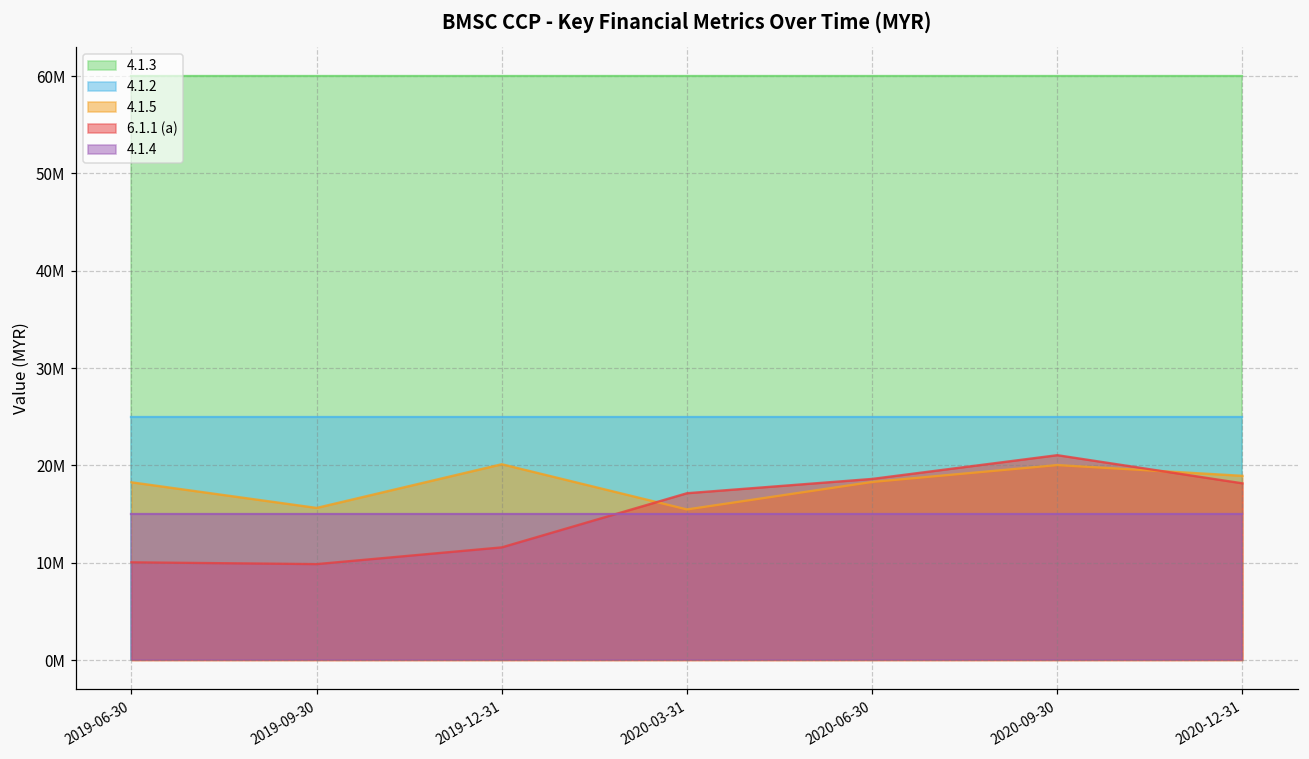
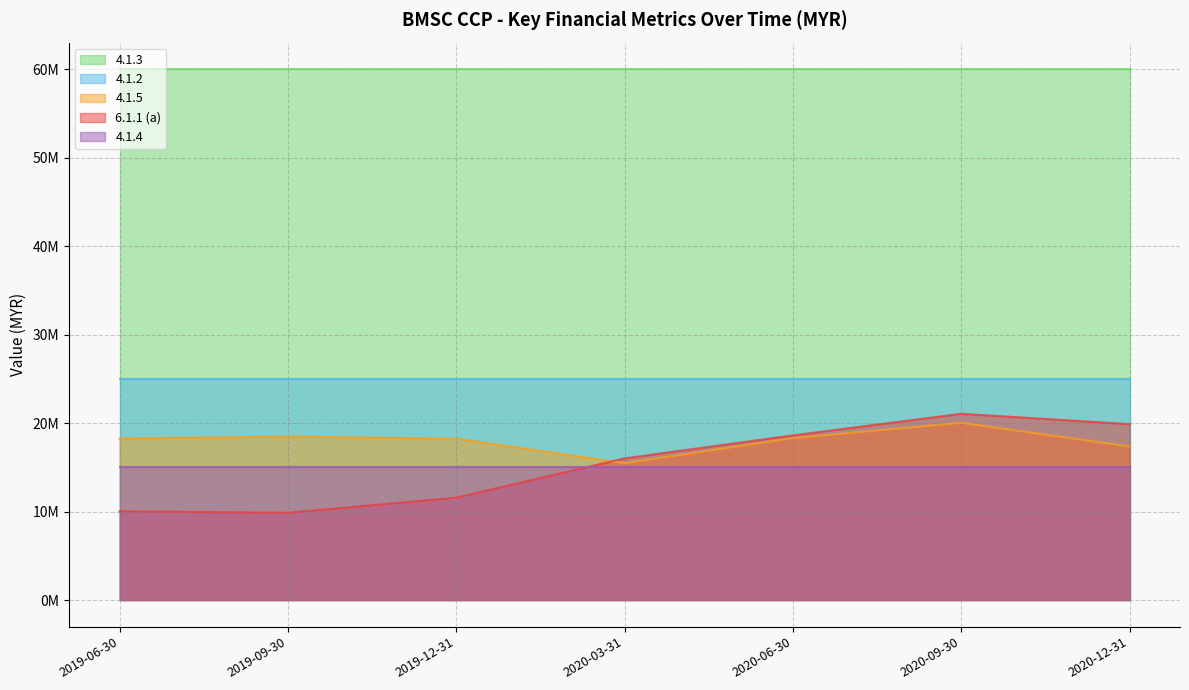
  {
    "4.1.3": {
      "2019-09-30": 60000000,
      "2019-12-31": 60000000,
      "2020-03-31": 60000000,
      "2020-06-30": 60000000,
      "2020-09-30": 60000000,
      "2020-12-31": 60000000
    },
    "4.1.2": {
      "2019-06-30": 25000000,
      "2019-09-30": 25000000,
      "2019-12-31": 25000000,
      "2020-03-31": 25000000,
      "2020-06-30": 25000000,
      "2020-09-30": 25000000,
      "2020-12-31": 25000000
    },
    "4.1.5": {
      "2019-06-30": 18000000,
-     "2019-09-30": 16000000,
-     "2019-12-31": 20000000,
+     "2019-09-30": 18000000,
+     "2019-12-31": 18000000,
      "2020-03-31": 15000000,
      "2020-06-30": 18000000,
      "2020-09-30": 20000000,
-     "2020-12-31": 19000000
+     "2020-12-31": 17000000
    },
    "6.1.1 (a)": {
      "2019-06-30": 10000000,
      "2019-09-30": 10000000,
      "2019-12-31": 12000000,
-     "2020-03-31": 17000000,
+     "2020-03-31": 16000000,
      "2020-06-30": 19000000,
      "2020-09-30": 21000000,
-     "2020-12-31": 18000000
+     "2020-12-31": 20000000
    },
    "4.1.4": {
      "2019-06-30": 15000000,
      "2019-09-30": 15000000,
      "2019-12-31": 15000000,
      "2020-03-31": 15000000,
      "2020-06-30": 15000000,
      "2020-09-30": 15000000,
      "2020-12-31": 15000000
    }
  }
